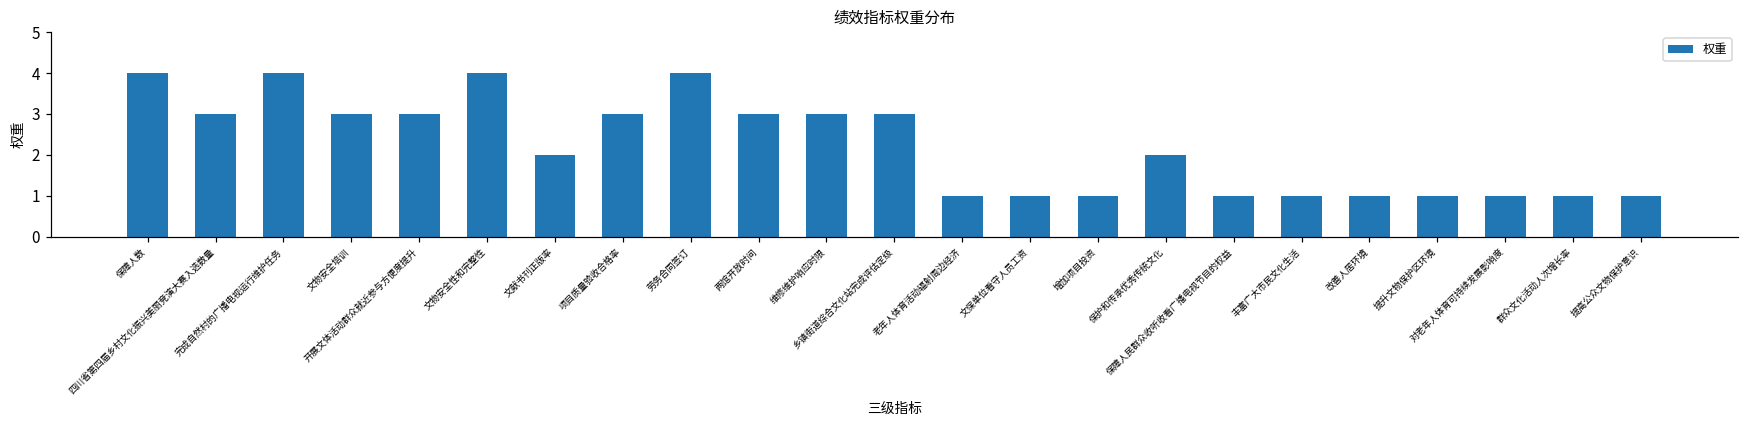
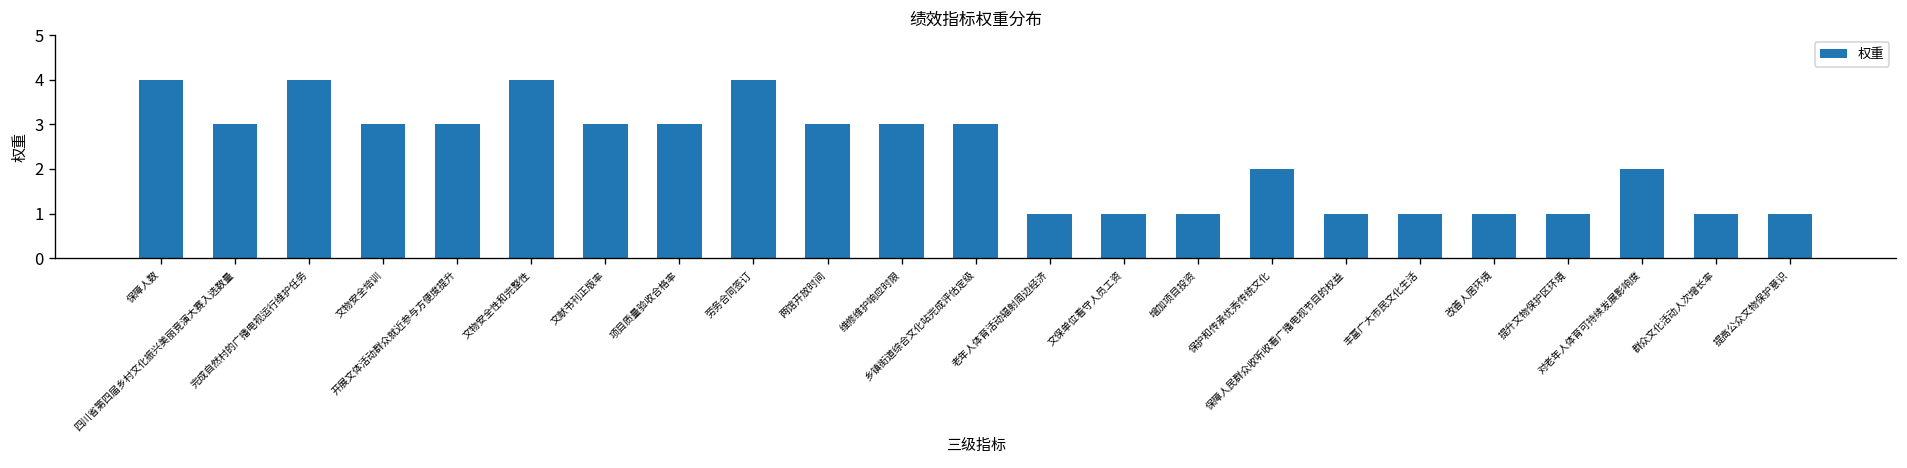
  {
    "保障人数": 4,
    "四川省第四届乡村文化振兴美丽竞演大赛入选数量": 3,
    "完成自然村的广播电视运行维护任务": 4,
    "文物安全培训": 3,
    "开展文体活动群众就近参与方便度提升": 3,
    "文物安全性和完整性": 4,
-   "文献书刊正版率": 2,
+   "文献书刊正版率": 3,
    "项目质量验收合格率": 3,
    "劳务合同签订": 4,
    "两馆开放时间": 3,
    "维修维护响应时限": 3,
    "乡镇街道综合文化站完成评估定级": 3,
    "老年人体育活动辐射周边经济": 1,
    "文保单位看守人员工资": 1,
    "增加项目投资": 1,
    "保护和传承优秀传统文化": 2,
    "保障人民群众收听收看广播电视节目的权益": 1,
    "丰富广大市民文化生活": 1,
    "改善人居环境": 1,
    "提升文物保护区环境": 1,
-   "对老年人体育可持续发展影响度": 1,
+   "对老年人体育可持续发展影响度": 2,
    "群众文化活动人次增长率": 1,
    "提高公众文物保护意识": 1
  }
